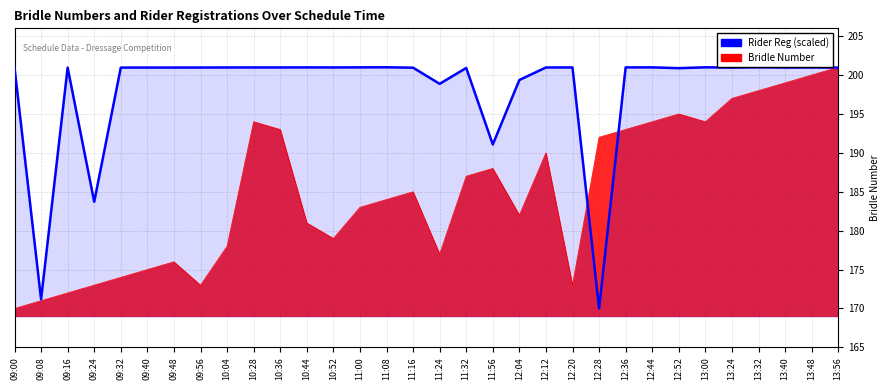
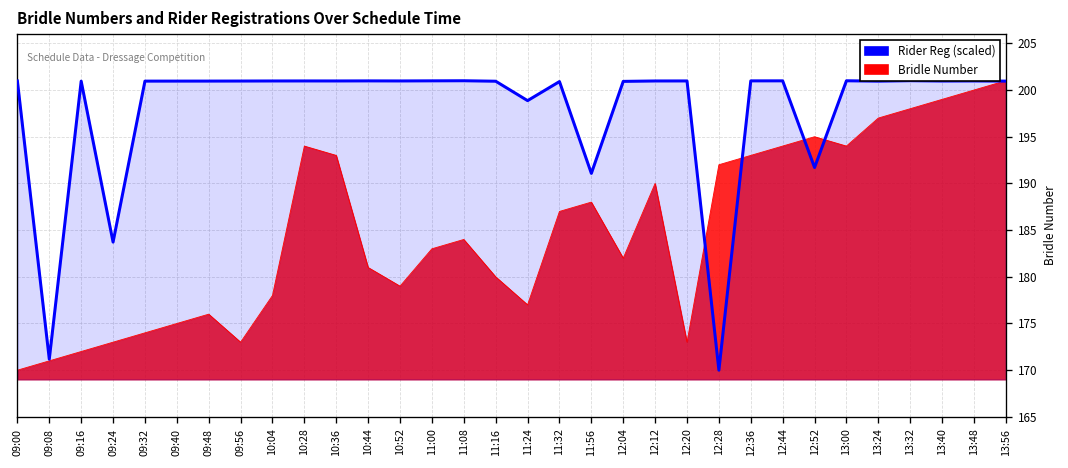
  {
    "Bridle Number": {
      "09:00": 170,
      "09:16": 172,
      "09:24": 173,
      "09:32": 174,
      "09:40": 175,
      "09:48": 176,
      "09:56": 173,
      "10:04": 178,
      "10:28": 194,
      "10:36": 193,
      "10:44": 181,
      "10:52": 179,
      "11:00": 183,
      "11:08": 184,
-     "11:16": 185,
+     "11:16": 180,
      "11:24": 177,
      "11:32": 187,
      "11:56": 188,
      "12:04": 182,
      "12:12": 190,
      "12:20": 173,
      "12:28": 192,
      "12:36": 193,
      "12:44": 194,
      "12:52": 195,
      "13:00": 194,
      "13:24": 197,
      "13:32": 198,
      "13:40": 199,
      "13:48": 200
    },
    "Rider Reg (scaled)": {
      "09:00": 201,
      "09:16": 201,
      "09:24": 184,
      "09:32": 201,
      "09:40": 201,
      "09:48": 201,
      "09:56": 201,
      "10:04": 201,
      "10:28": 201,
      "10:36": 201,
      "10:44": 201,
      "10:52": 201,
      "11:00": 201,
      "11:08": 201,
      "11:16": 201,
      "11:24": 199,
      "11:32": 201,
      "11:56": 191,
-     "12:04": 199,
+     "12:04": 201,
      "12:12": 201,
      "12:20": 201,
      "12:28": 170,
      "12:36": 201,
      "12:44": 201,
-     "12:52": 201,
+     "12:52": 192,
      "13:00": 201,
      "13:24": 201,
      "13:32": 201,
      "13:40": 201,
      "13:48": 201
    }
  }
